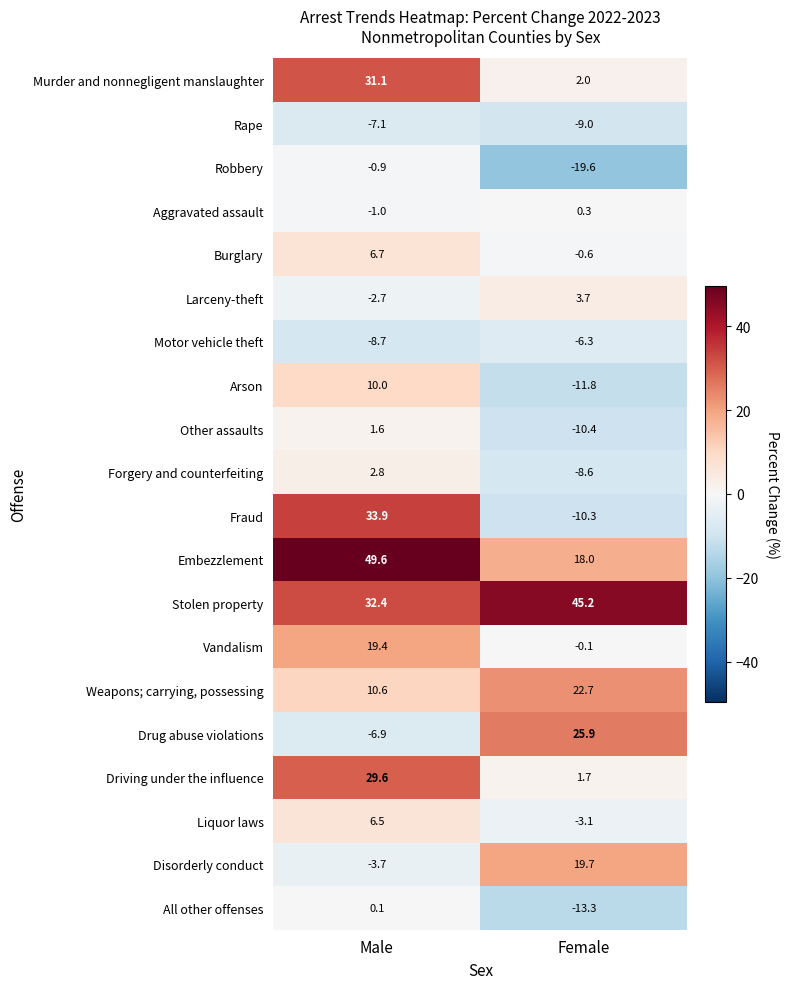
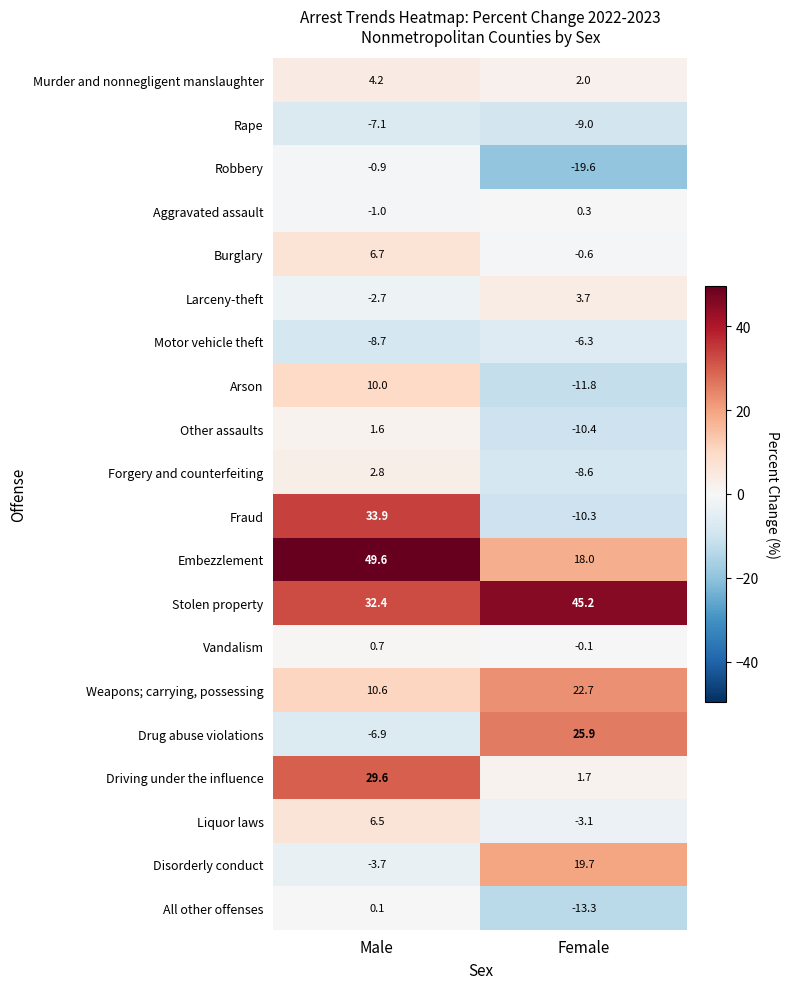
  {
    "Murder and nonnegligent manslaughter": {
-     "Male": 31.1,
+     "Male": 4.2,
      "Female": 2.0
    },
    "Rape": {
      "Male": -7.1,
      "Female": -9.0
    },
    "Robbery": {
      "Male": -0.9,
      "Female": -19.6
    },
    "Aggravated assault": {
      "Male": -1.0,
      "Female": 0.3
    },
    "Burglary": {
      "Male": 6.7,
      "Female": -0.6
    },
    "Larceny-theft": {
      "Male": -2.7,
      "Female": 3.7
    },
    "Motor vehicle theft": {
      "Male": -8.7,
      "Female": -6.3
    },
    "Arson": {
      "Male": 10.0,
      "Female": -11.8
    },
    "Other assaults": {
      "Male": 1.6,
      "Female": -10.4
    },
    "Forgery and counterfeiting": {
      "Male": 2.8,
      "Female": -8.6
    },
    "Fraud": {
      "Male": 33.9,
      "Female": -10.3
    },
    "Embezzlement": {
      "Male": 49.6,
      "Female": 18.0
    },
    "Stolen property": {
      "Male": 32.4,
      "Female": 45.2
    },
    "Vandalism": {
-     "Male": 19.4,
+     "Male": 0.7,
      "Female": -0.1
    },
    "Weapons; carrying, possessing": {
      "Male": 10.6,
      "Female": 22.7
    },
    "Drug abuse violations": {
      "Male": -6.9,
      "Female": 25.9
    },
    "Driving under the influence": {
      "Male": 29.6,
      "Female": 1.7
    },
    "Liquor laws": {
      "Male": 6.5,
      "Female": -3.1
    },
    "Disorderly conduct": {
      "Male": -3.7,
      "Female": 19.7
    },
    "All other offenses": {
      "Male": 0.1,
      "Female": -13.3
    }
  }
